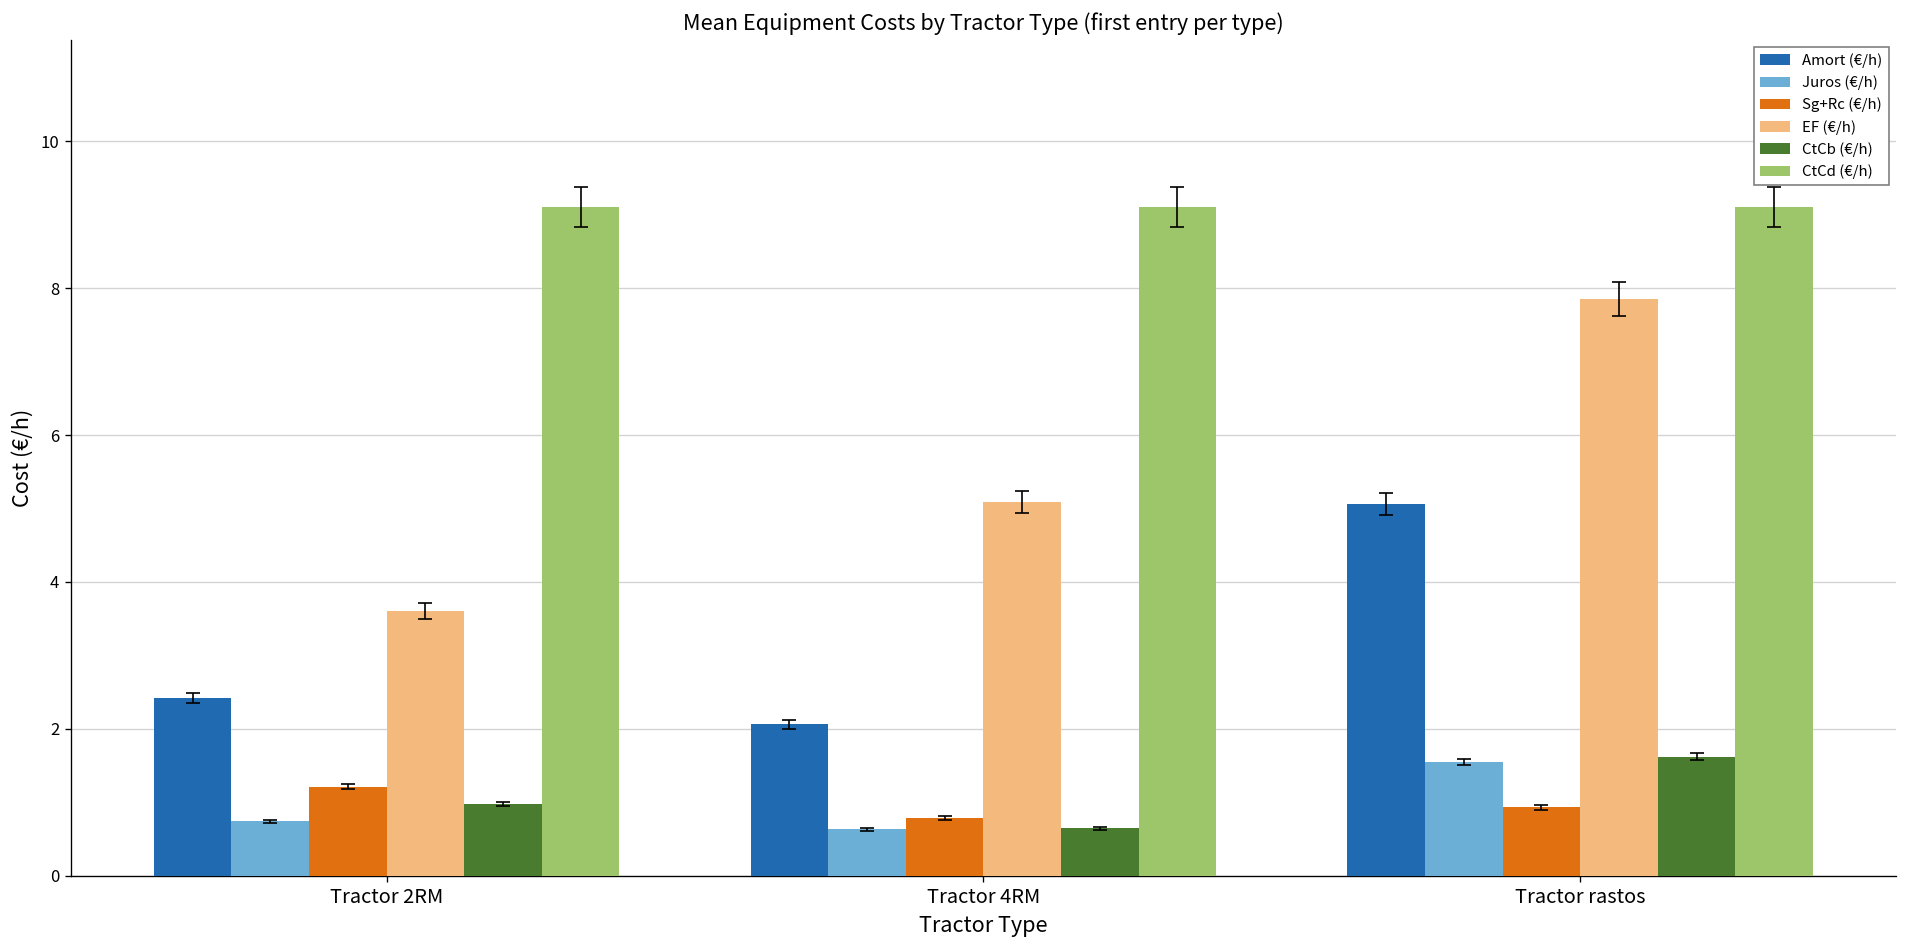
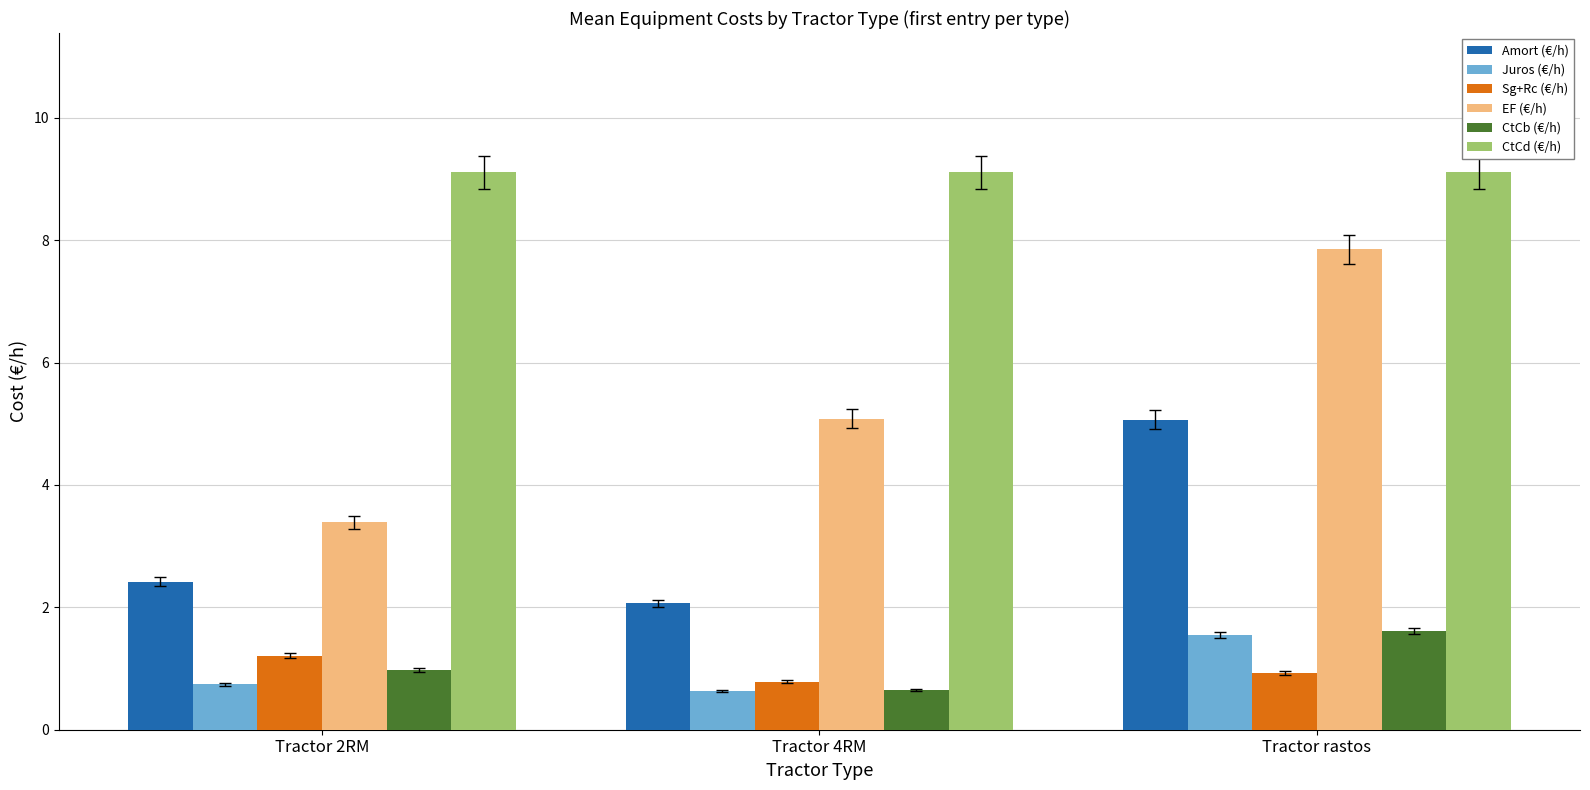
  {
    "Juros (€/h)": {
      "Tractor 2RM": 0.7,
      "Tractor 4RM": 0.6,
      "Tractor rastos": 1.5
    },
    "Sg+Rc (€/h)": {
      "Tractor 2RM": 1.2,
      "Tractor 4RM": 0.8,
      "Tractor rastos": 0.9
    },
    "EF (€/h)": {
-     "Tractor 2RM": 3.6,
+     "Tractor 2RM": 3.4,
      "Tractor 4RM": 5.1,
      "Tractor rastos": 7.9
    },
    "CtCb (€/h)": {
      "Tractor 2RM": 1.0,
      "Tractor 4RM": 0.6,
      "Tractor rastos": 1.6
    },
    "CtCd (€/h)": {
      "Tractor 2RM": 9.1,
      "Tractor 4RM": 9.1,
      "Tractor rastos": 9.1
    }
  }
